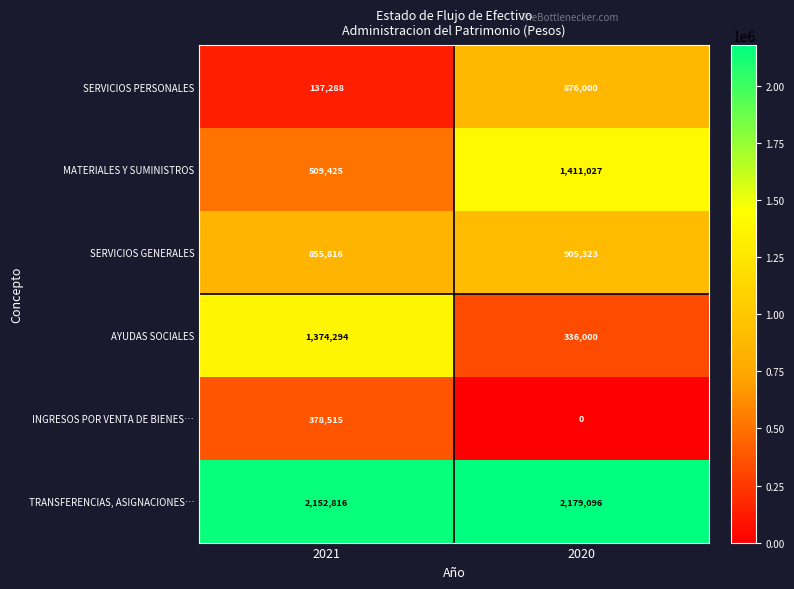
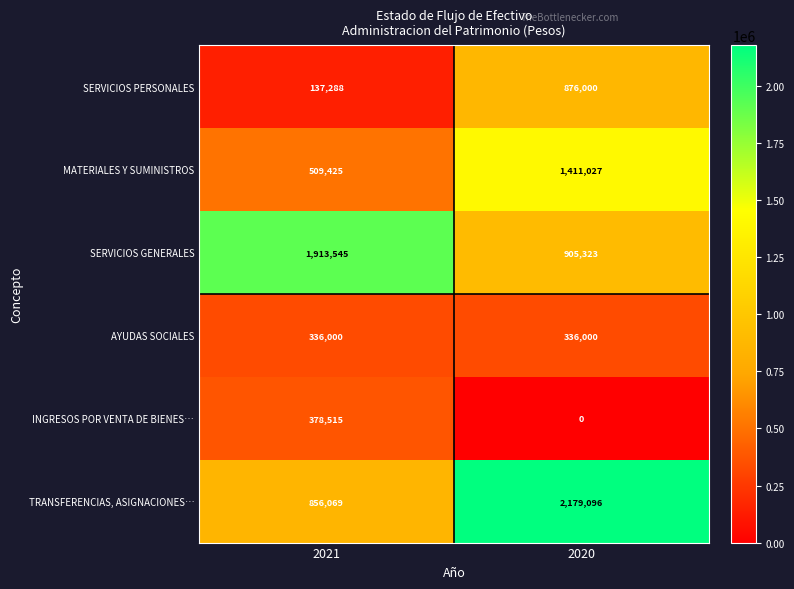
  {
    "SERVICIOS PERSONALES": {
      "2021": "137,288",
      "2020": "876,000"
    },
    "MATERIALES Y SUMINISTROS": {
      "2021": "509,425",
      "2020": "1,411,027"
    },
    "SERVICIOS GENERALES": {
-     "2021": "855,816",
+     "2021": "1,913,545",
      "2020": "905,323"
    },
    "AYUDAS SOCIALES": {
-     "2021": "1,374,294",
+     "2021": "336,000",
      "2020": "336,000"
    },
    "INGRESOS POR VENTA DE BIENES…": {
      "2021": "378,515",
      "2020": "0"
    },
    "TRANSFERENCIAS, ASIGNACIONES…": {
-     "2021": "2,152,816",
+     "2021": "856,069",
      "2020": "2,179,096"
    }
  }
